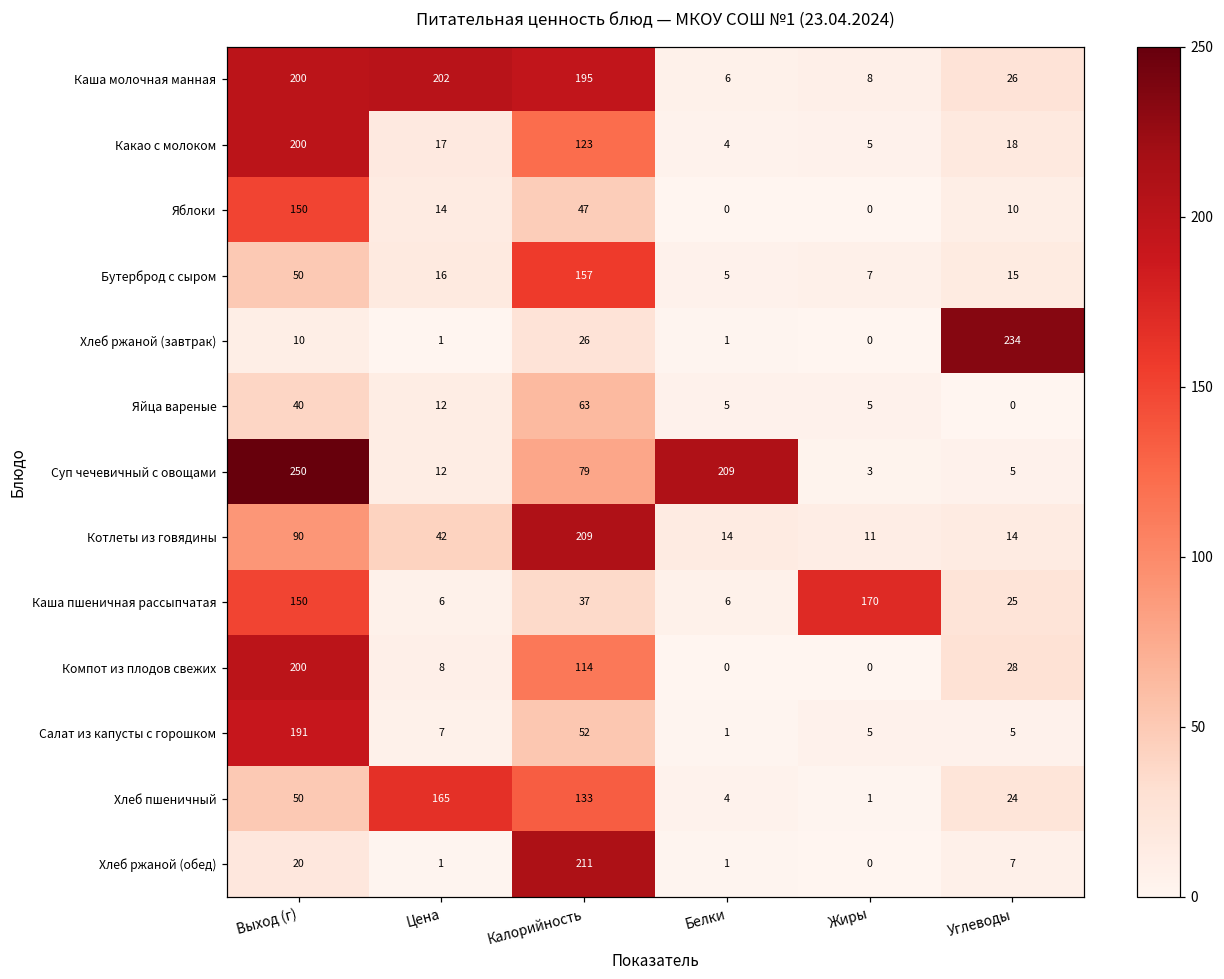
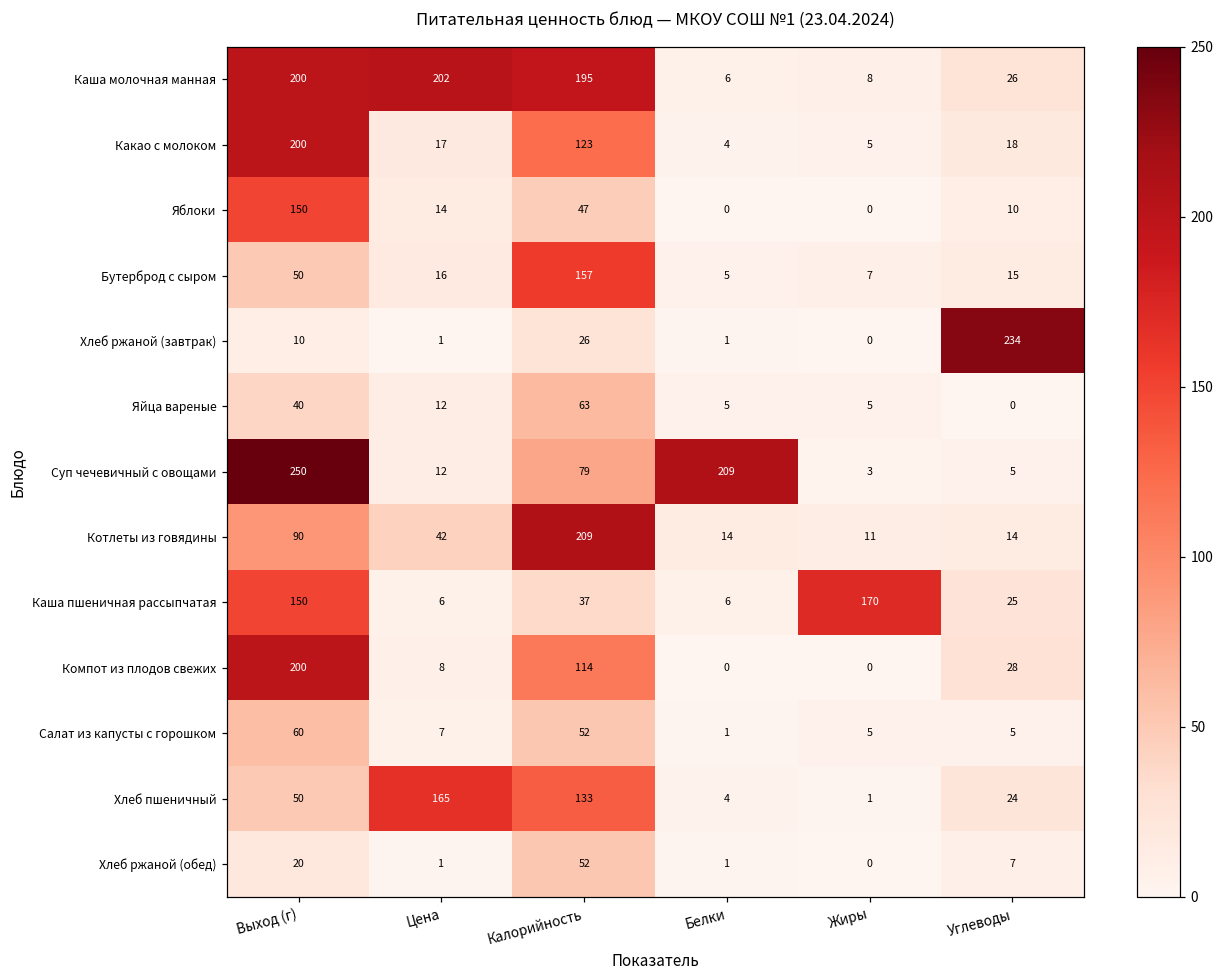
  {
    "Каша молочная манная": {
      "Выход (г)": 200,
      "Цена": 202,
      "Калорийность": 195,
      "Белки": 6,
      "Жиры": 8,
      "Углеводы": 26
    },
    "Какао с молоком": {
      "Выход (г)": 200,
      "Цена": 17,
      "Калорийность": 123,
      "Белки": 4,
      "Жиры": 5,
      "Углеводы": 18
    },
    "Яблоки": {
      "Выход (г)": 150,
      "Цена": 14,
      "Калорийность": 47,
      "Белки": 0,
      "Жиры": 0,
      "Углеводы": 10
    },
    "Бутерброд с сыром": {
      "Выход (г)": 50,
      "Цена": 16,
      "Калорийность": 157,
      "Белки": 5,
      "Жиры": 7,
      "Углеводы": 15
    },
    "Хлеб ржаной (завтрак)": {
      "Выход (г)": 10,
      "Цена": 1,
      "Калорийность": 26,
      "Белки": 1,
      "Жиры": 0,
      "Углеводы": 234
    },
    "Яйца вареные": {
      "Выход (г)": 40,
      "Цена": 12,
      "Калорийность": 63,
      "Белки": 5,
      "Жиры": 5,
      "Углеводы": 0
    },
    "Суп чечевичный с овощами": {
      "Выход (г)": 250,
      "Цена": 12,
      "Калорийность": 79,
      "Белки": 209,
      "Жиры": 3,
      "Углеводы": 5
    },
    "Котлеты из говядины": {
      "Выход (г)": 90,
      "Цена": 42,
      "Калорийность": 209,
      "Белки": 14,
      "Жиры": 11,
      "Углеводы": 14
    },
    "Каша пшеничная рассыпчатая": {
      "Выход (г)": 150,
      "Цена": 6,
      "Калорийность": 37,
      "Белки": 6,
      "Жиры": 170,
      "Углеводы": 25
    },
    "Компот из плодов свежих": {
      "Выход (г)": 200,
      "Цена": 8,
      "Калорийность": 114,
      "Белки": 0,
      "Жиры": 0,
      "Углеводы": 28
    },
    "Салат из капусты с горошком": {
-     "Выход (г)": 191,
+     "Выход (г)": 60,
      "Цена": 7,
      "Калорийность": 52,
      "Белки": 1,
      "Жиры": 5,
      "Углеводы": 5
    },
    "Хлеб пшеничный": {
      "Выход (г)": 50,
      "Цена": 165,
      "Калорийность": 133,
      "Белки": 4,
      "Жиры": 1,
      "Углеводы": 24
    },
    "Хлеб ржаной (обед)": {
      "Выход (г)": 20,
      "Цена": 1,
-     "Калорийность": 211,
+     "Калорийность": 52,
      "Белки": 1,
      "Жиры": 0,
      "Углеводы": 7
    }
  }
